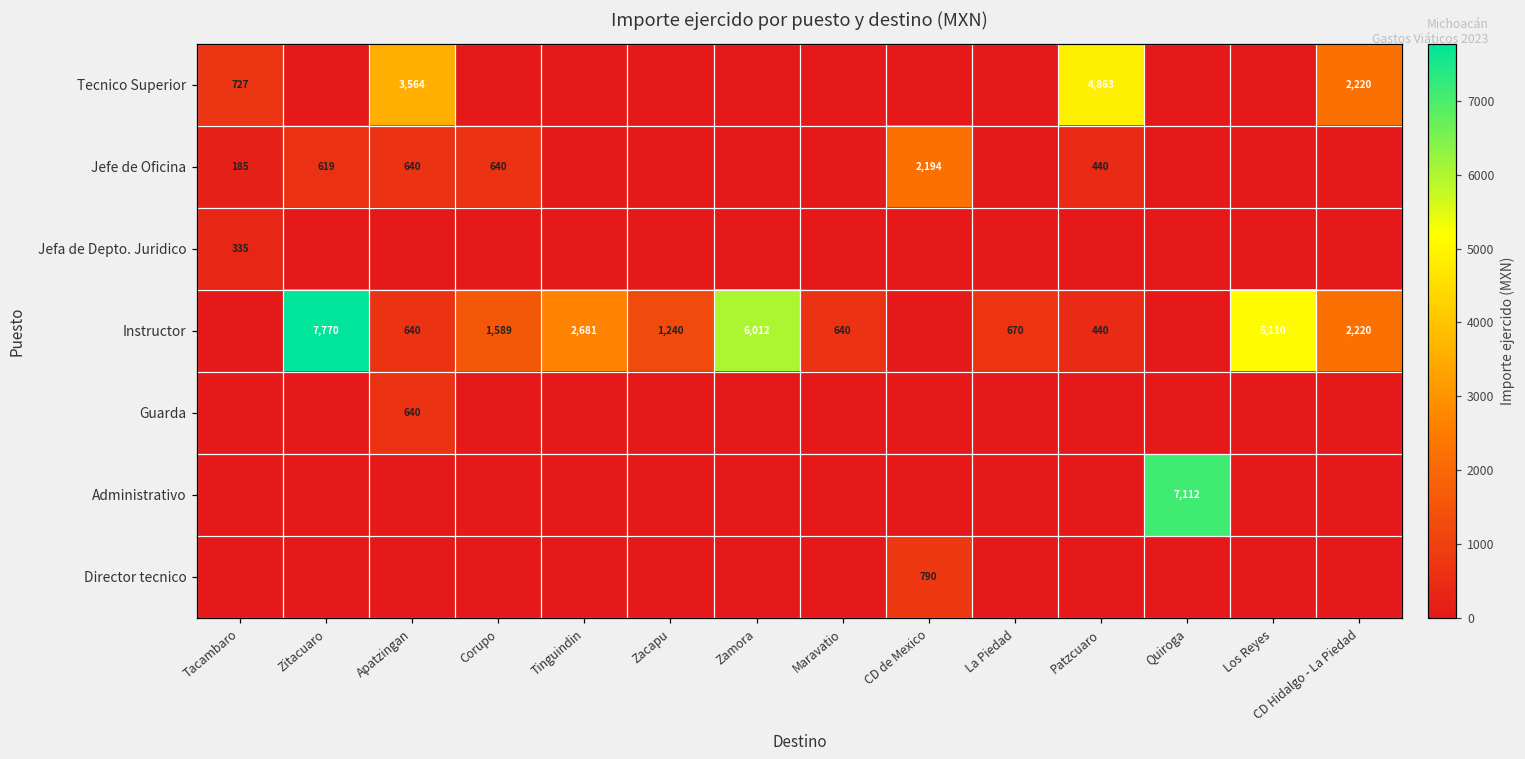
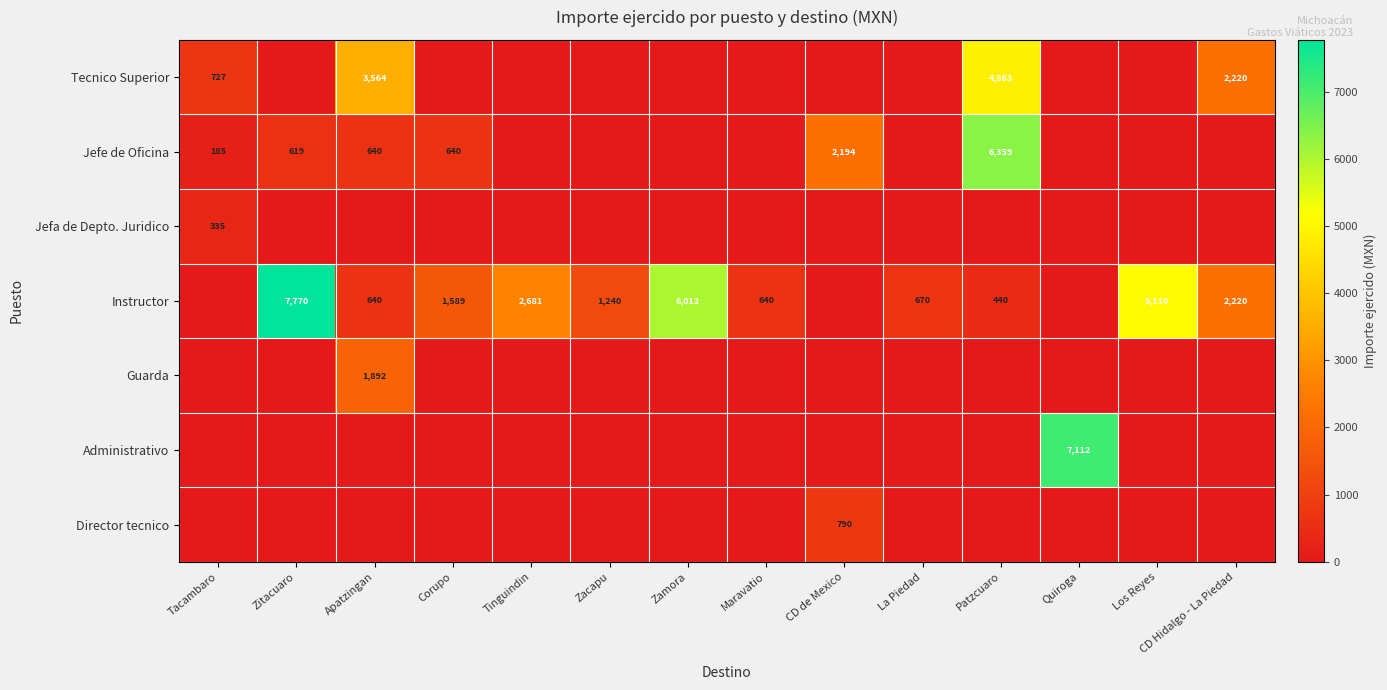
  {
    "Tecnico Superior": {
      "Tacambaro": "727",
      "Apatzingan": "3,564",
      "Patzcuaro": "4,863",
      "CD Hidalgo - La Piedad": "2,220"
    },
    "Jefe de Oficina": {
      "Tacambaro": "185",
      "Zitacuaro": "619",
      "Apatzingan": "640",
      "Corupo": "640",
      "CD de Mexico": "2,194",
-     "Patzcuaro": "440"
+     "Patzcuaro": "6,359"
    },
    "Jefa de Depto. Juridico": {
      "Tacambaro": "335"
    },
    "Instructor": {
      "Zitacuaro": "7,770",
      "Apatzingan": "640",
      "Corupo": "1,589",
      "Tinguindin": "2,681",
      "Zacapu": "1,240",
      "Zamora": "6,012",
      "Maravatio": "640",
      "La Piedad": "670",
      "Patzcuaro": "440",
      "Los Reyes": "5,110",
      "CD Hidalgo - La Piedad": "2,220"
    },
    "Guarda": {
-     "Apatzingan": "640"
+     "Apatzingan": "1,892"
    },
    "Administrativo": {
      "Quiroga": "7,112"
    },
    "Director tecnico": {
      "CD de Mexico": "790"
    }
  }
